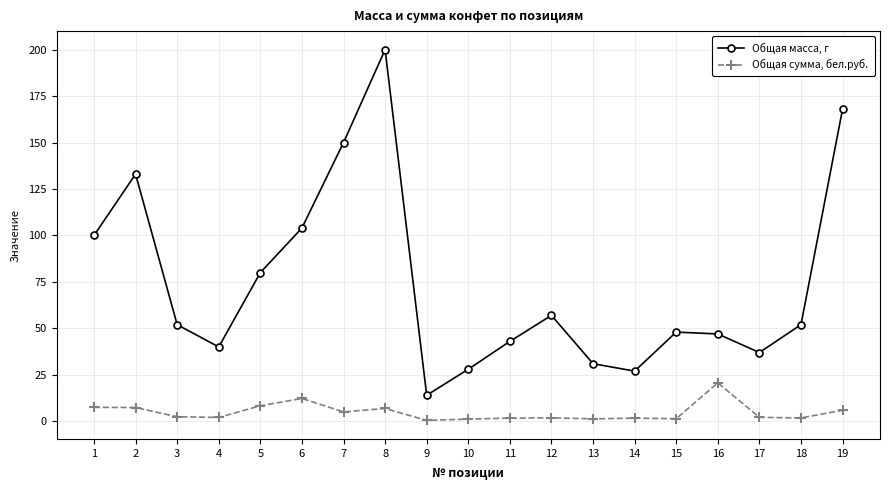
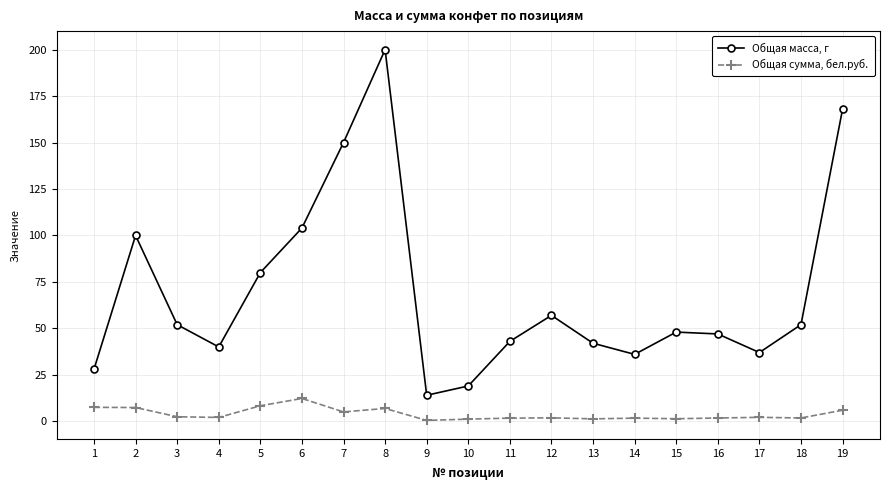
  {
    "Общая масса, г": {
-     "1": 100,
-     "2": 133,
+     "1": 28,
+     "2": 100,
      "3": 52,
      "4": 40,
      "5": 80,
      "6": 104,
      "7": 150,
      "8": 200,
      "9": 14,
-     "10": 28,
+     "10": 19,
      "11": 43,
      "12": 57,
-     "13": 31,
-     "14": 27,
+     "13": 42,
+     "14": 36,
      "15": 48,
      "16": 47,
      "17": 37,
      "18": 52,
      "19": 168
    },
    "Общая сумма, бел.руб.": {
      "1": 8,
      "2": 7,
      "3": 2,
      "4": 2,
      "5": 8,
      "6": 12,
      "7": 5,
      "8": 7,
      "9": 0,
      "10": 1,
      "11": 2,
      "12": 2,
      "13": 1,
      "14": 2,
      "15": 1,
-     "16": 21,
+     "16": 2,
      "17": 2,
      "18": 2,
      "19": 6
    }
  }
